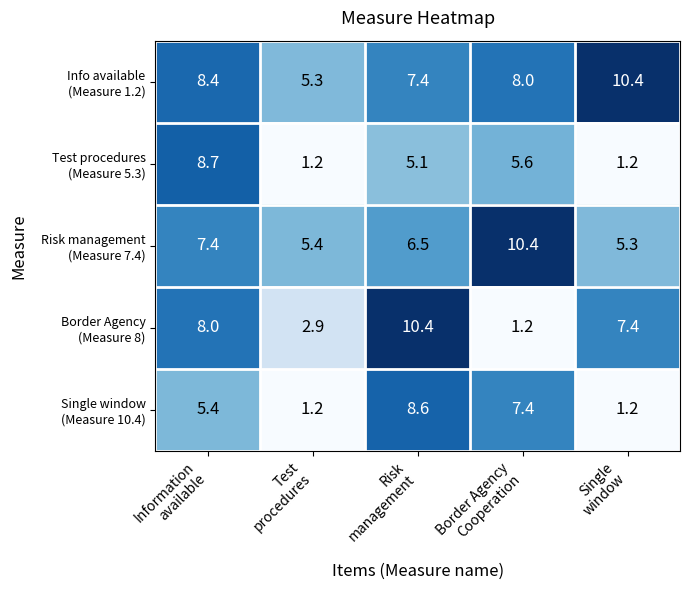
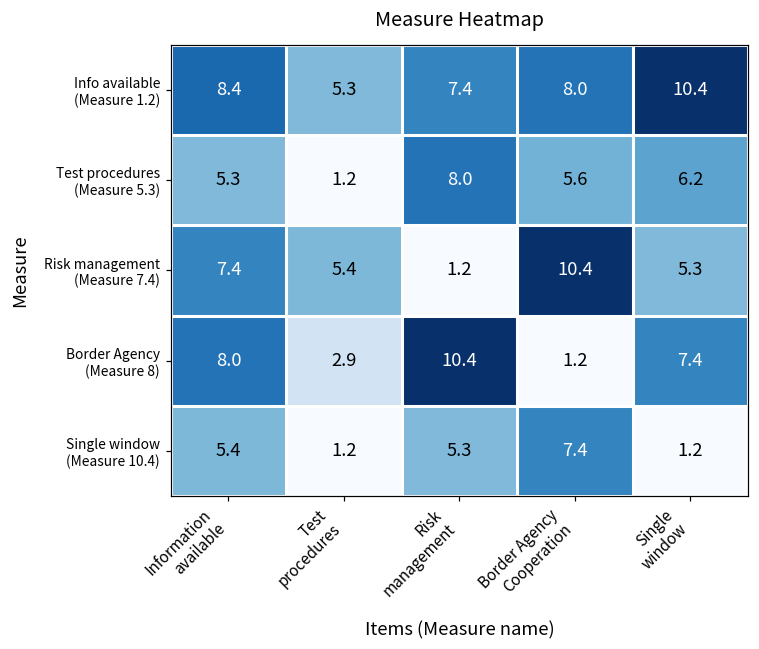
  {
    "Info available (Measure 1.2)": {
      "Information available": 8.4,
      "Test procedures": 5.3,
      "Risk management": 7.4,
      "Border Agency Cooperation": 8.0,
      "Single window": 10.4
    },
    "Test procedures (Measure 5.3)": {
-     "Information available": 8.7,
+     "Information available": 5.3,
      "Test procedures": 1.2,
-     "Risk management": 5.1,
+     "Risk management": 8.0,
      "Border Agency Cooperation": 5.6,
-     "Single window": 1.2
+     "Single window": 6.2
    },
    "Risk management (Measure 7.4)": {
      "Information available": 7.4,
      "Test procedures": 5.4,
-     "Risk management": 6.5,
+     "Risk management": 1.2,
      "Border Agency Cooperation": 10.4,
      "Single window": 5.3
    },
    "Border Agency (Measure 8)": {
      "Information available": 8.0,
      "Test procedures": 2.9,
      "Risk management": 10.4,
      "Border Agency Cooperation": 1.2,
      "Single window": 7.4
    },
    "Single window (Measure 10.4)": {
      "Information available": 5.4,
      "Test procedures": 1.2,
-     "Risk management": 8.6,
+     "Risk management": 5.3,
      "Border Agency Cooperation": 7.4,
      "Single window": 1.2
    }
  }
